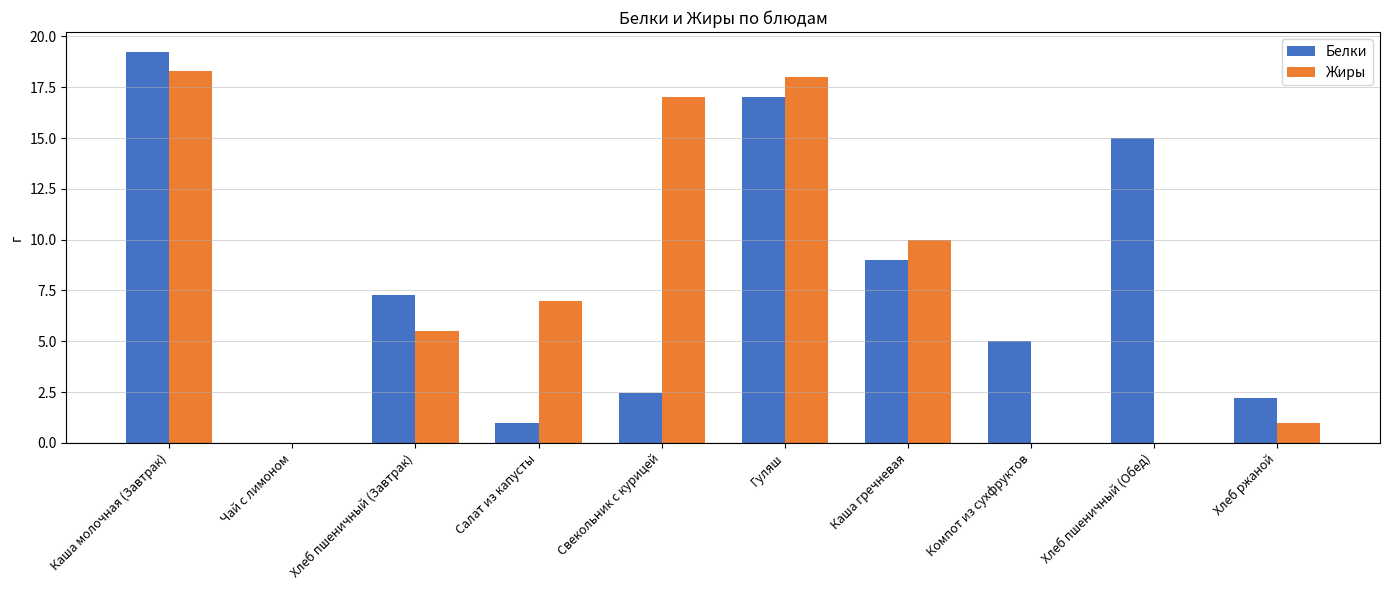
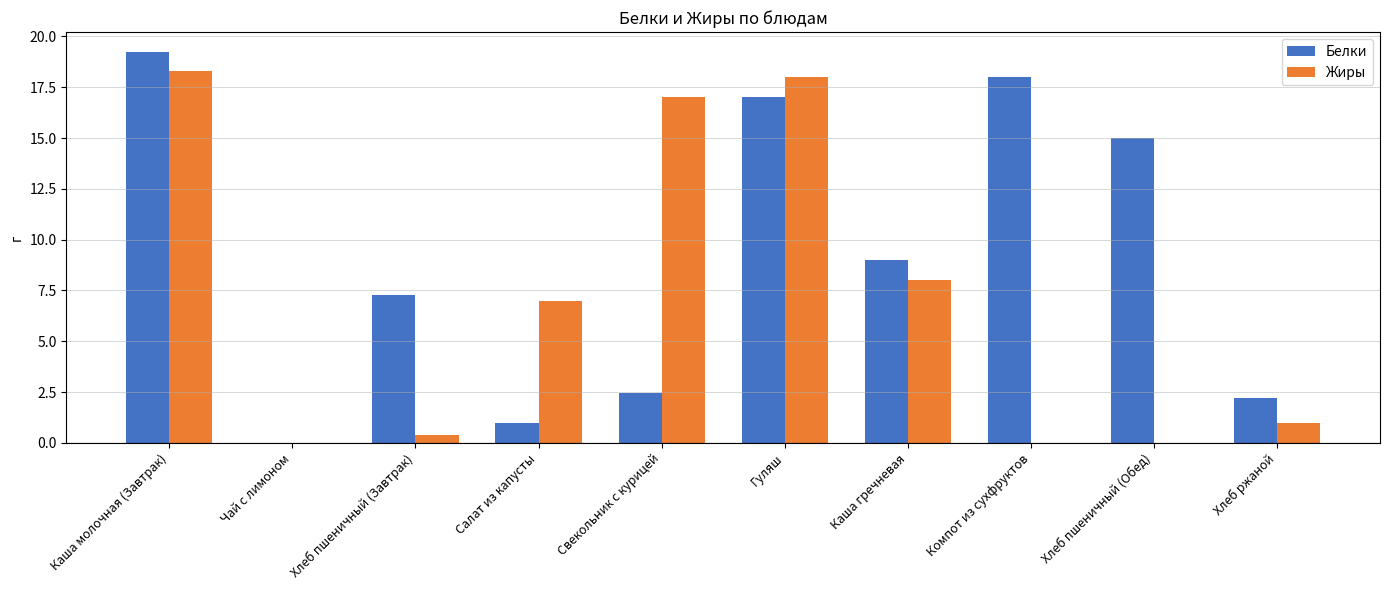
  {
    "Белки": {
      "Каша молочная (Завтрак)": 19.3,
      "Чай с лимоном": 0,
      "Хлеб пшеничный (Завтрак)": 7.3,
      "Салат из капусты": 1,
      "Свекольник с курицей": 2.4,
      "Гуляш": 17,
      "Каша гречневая": 9,
-     "Компот из сухфруктов": 5,
+     "Компот из сухфруктов": 18,
      "Хлеб пшеничный (Обед)": 15,
      "Хлеб ржаной": 2.2
    },
    "Жиры": {
      "Каша молочная (Завтрак)": 18.3,
      "Чай с лимоном": 0.0,
-     "Хлеб пшеничный (Завтрак)": 5.5,
+     "Хлеб пшеничный (Завтрак)": 0.4,
      "Салат из капусты": 7.0,
      "Свекольник с курицей": 17.0,
      "Гуляш": 18.0,
-     "Каша гречневая": 10,
+     "Каша гречневая": 8,
      "Компот из сухфруктов": 0.0,
      "Хлеб пшеничный (Обед)": 0.0,
      "Хлеб ржаной": 1.0
    }
  }
